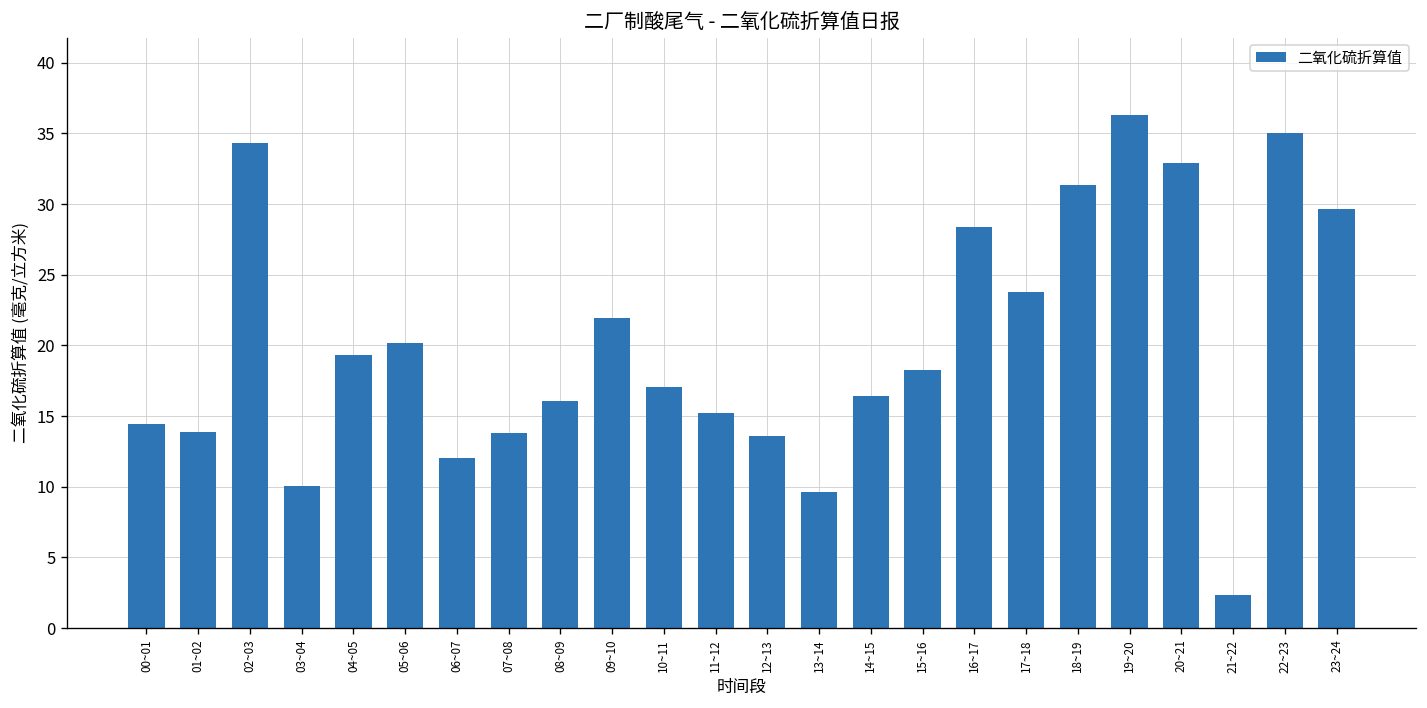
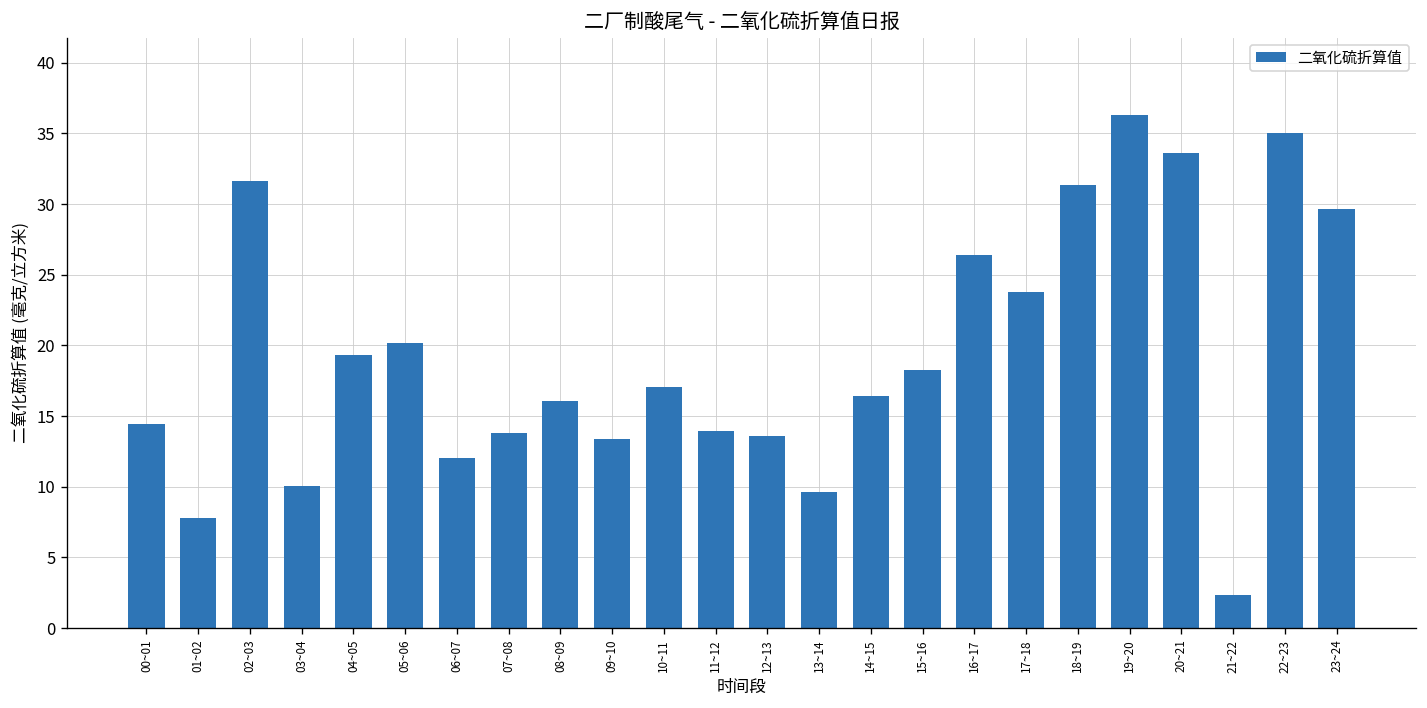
  {
    "00~01": 14.4,
-   "01~02": 13.9,
-   "02~03": 34.3,
+   "01~02": 7.8,
+   "02~03": 31.6,
    "03~04": 10.1,
    "04~05": 19.4,
    "05~06": 20.1,
    "06~07": 12.1,
    "07~08": 13.8,
    "08~09": 16.1,
-   "09~10": 21.9,
+   "09~10": 13.4,
    "10~11": 17.1,
-   "11~12": 15.2,
+   "11~12": 14.0,
    "12~13": 13.6,
    "13~14": 9.6,
    "14~15": 16.4,
    "15~16": 18.3,
-   "16~17": 28.4,
+   "16~17": 26.4,
    "17~18": 23.8,
    "18~19": 31.3,
    "19~20": 36.3,
-   "20~21": 32.9,
+   "20~21": 33.6,
    "21~22": 2.4,
    "22~23": 35.0,
    "23~24": 29.7
  }
